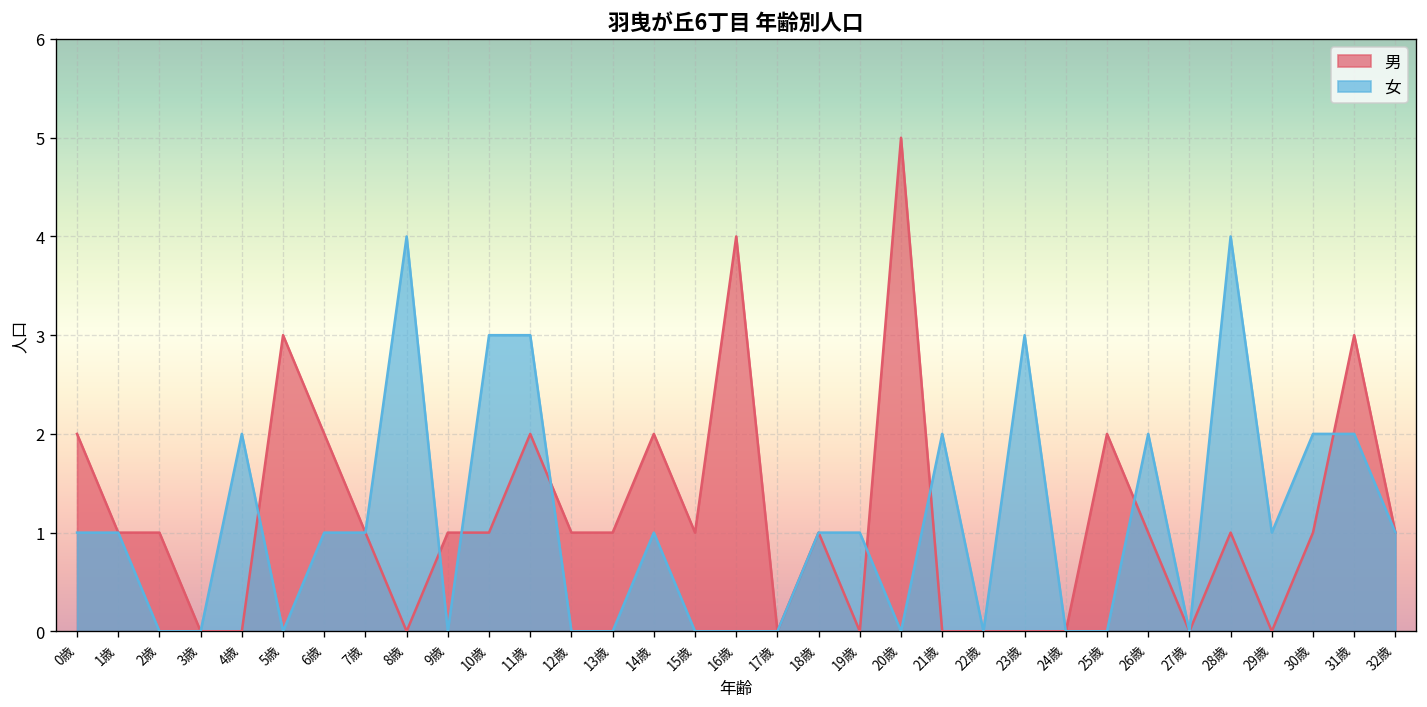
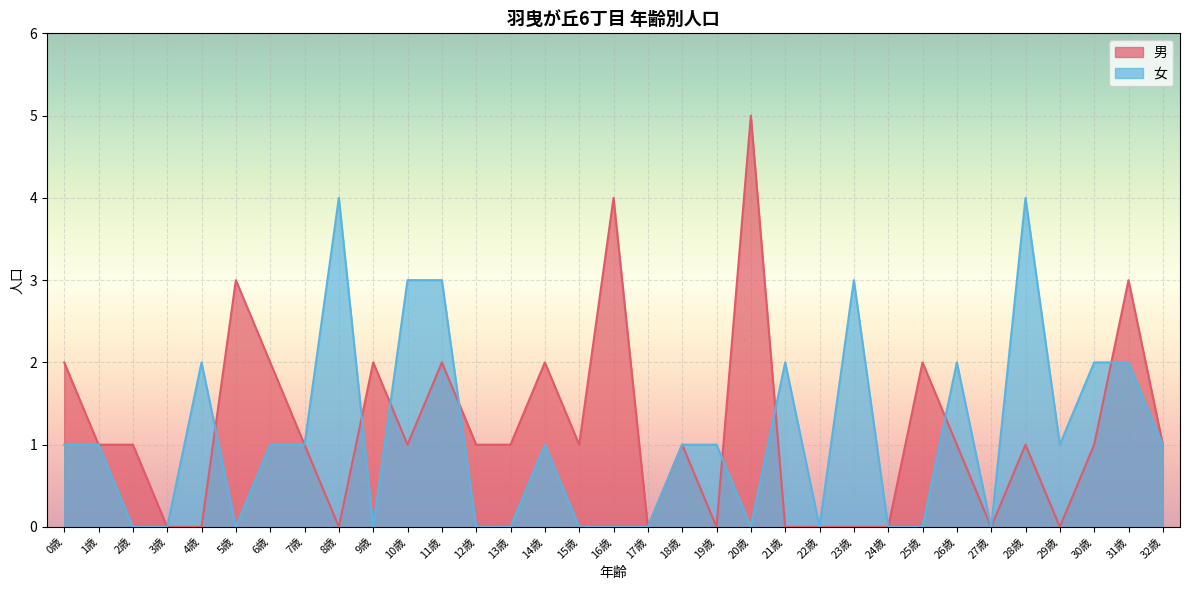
  {
    "男": {
      "0歳": 2,
      "2歳": 1,
      "4歳": 0,
      "5歳": 3,
      "6歳": 2,
      "8歳": 0,
-     "9歳": 1,
+     "9歳": 2,
      "10歳": 1,
      "11歳": 2,
      "12歳": 1,
      "13歳": 1,
      "14歳": 2,
      "15歳": 1,
      "16歳": 4,
      "19歳": 0,
      "20歳": 5,
      "21歳": 0,
      "23歳": 0,
      "25歳": 2,
      "26歳": 1,
      "28歳": 1,
      "29歳": 0,
      "30歳": 1,
      "31歳": 3
    },
    "女": {
      "0歳": 1,
      "2歳": 0,
      "4歳": 2,
      "5歳": 0,
      "6歳": 1,
      "8歳": 4,
      "9歳": 0,
      "10歳": 3,
      "11歳": 3,
      "12歳": 0,
      "13歳": 0,
      "14歳": 1,
      "15歳": 0,
      "16歳": 0,
      "19歳": 1,
      "20歳": 0,
      "21歳": 2,
      "23歳": 3,
      "25歳": 0,
      "26歳": 2,
      "28歳": 4,
      "29歳": 1,
      "30歳": 2,
      "31歳": 2
    }
  }
